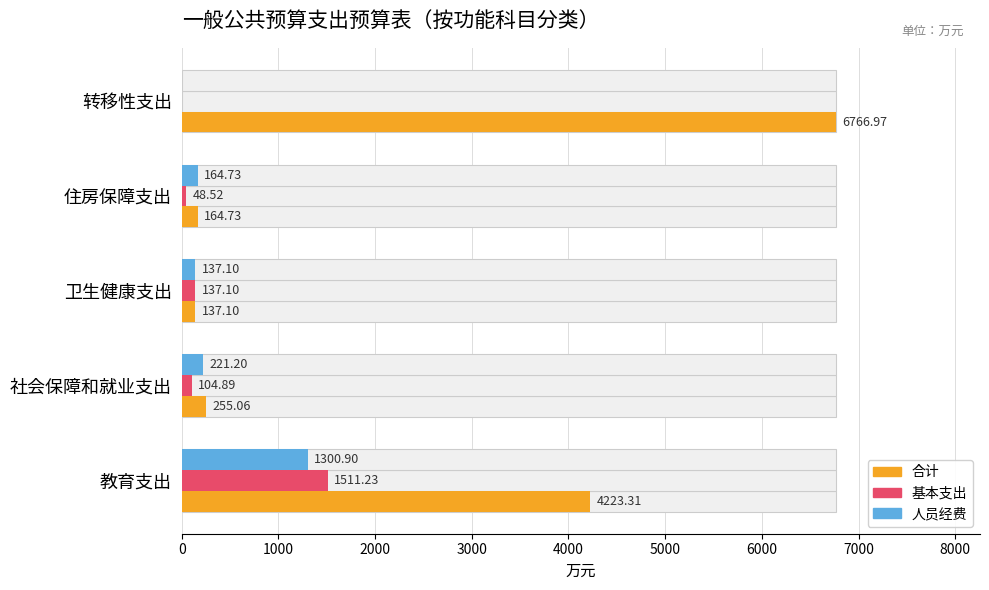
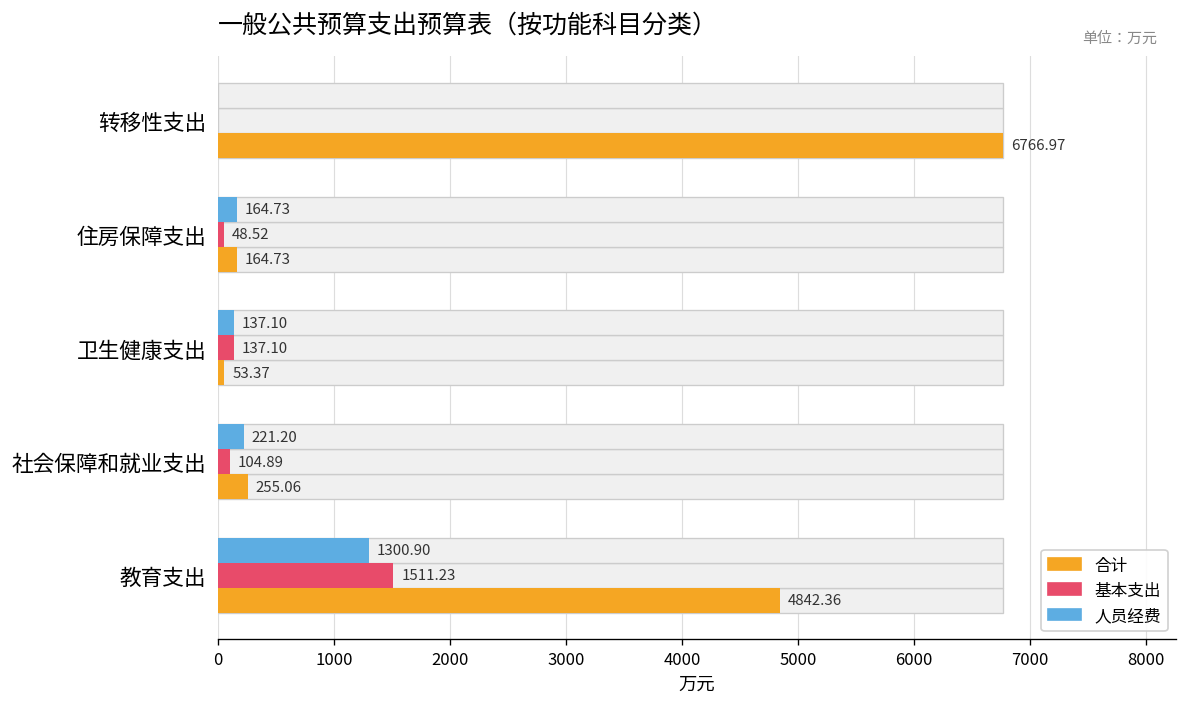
  {
    "合计": {
      "转移性支出": 6766.97,
-     "卫生健康支出": 137.10,
-     "教育支出": 4223.31
+     "卫生健康支出": 53.37,
+     "教育支出": 4842.36
    },
    "基本支出": {
      "转移性支出": 0
    },
    "人员经费": {
      "转移性支出": 0
    }
  }
